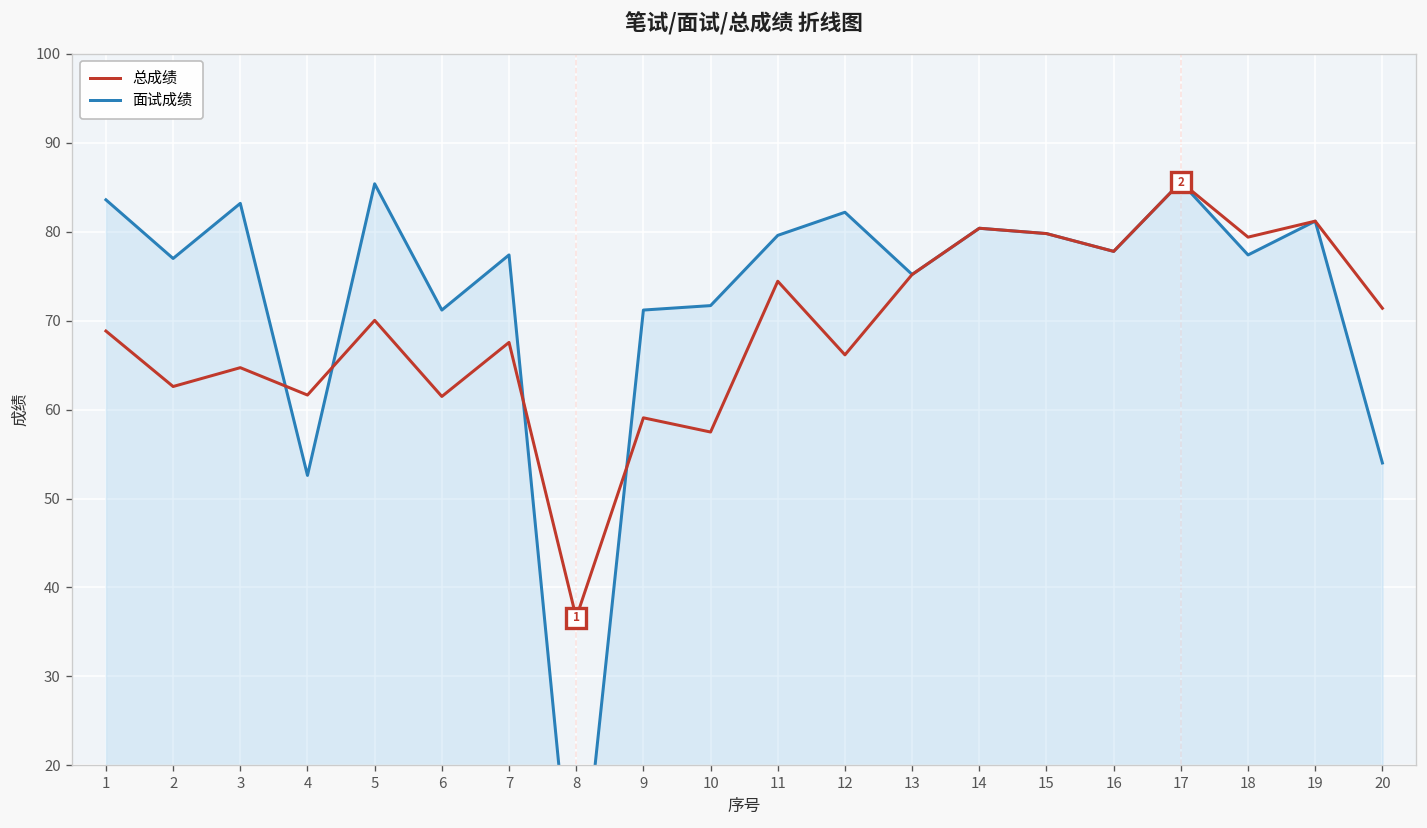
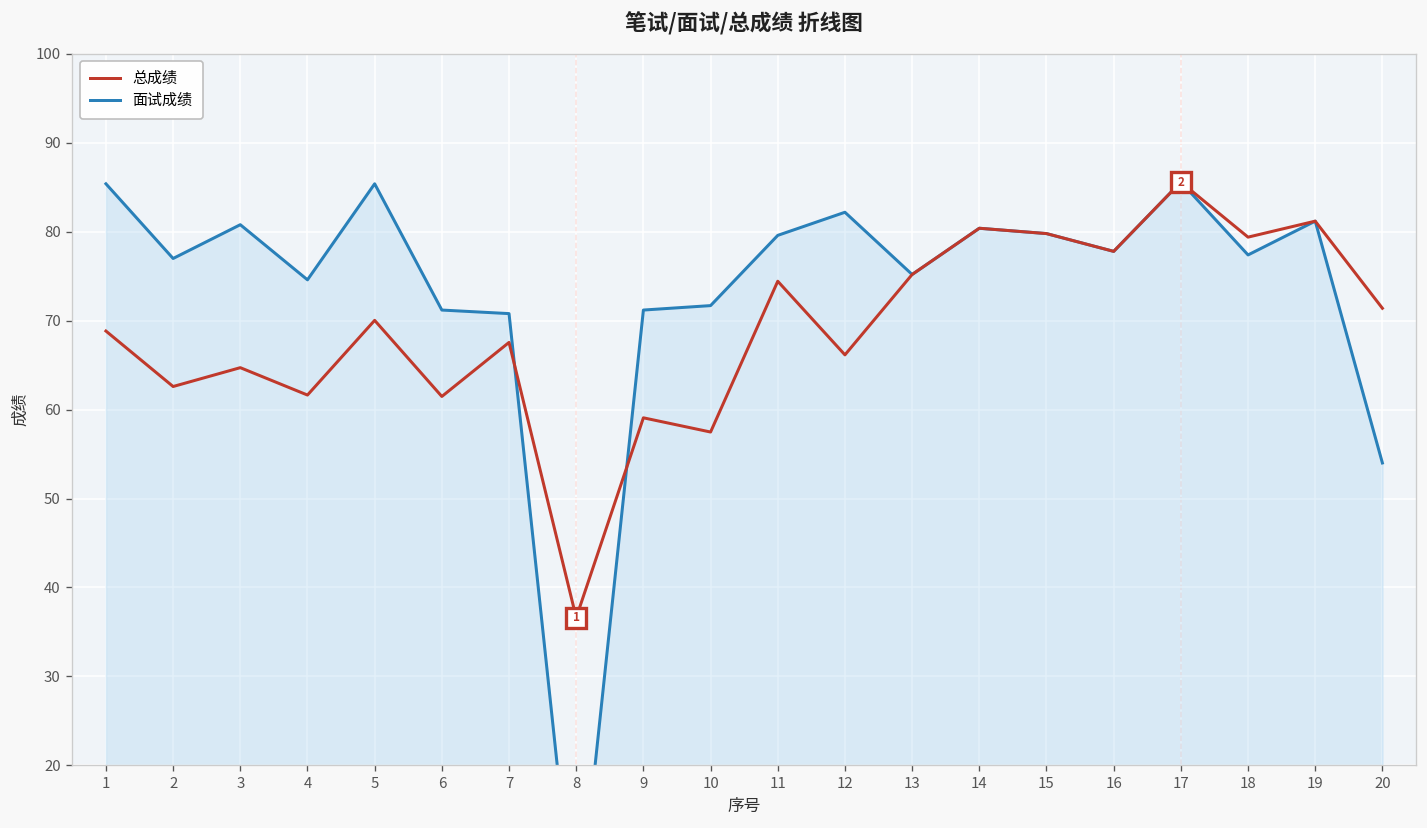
  {
    "面试成绩": {
-     "1": 84,
+     "1": 85,
      "2": 77,
-     "3": 83,
-     "4": 53,
+     "3": 81,
+     "4": 75,
      "5": 85,
      "6": 71,
-     "7": 77,
+     "7": 71,
      "9": 71,
      "10": 72,
      "11": 80,
      "12": 82,
      "18": 77,
      "20": 54
    }
  }
